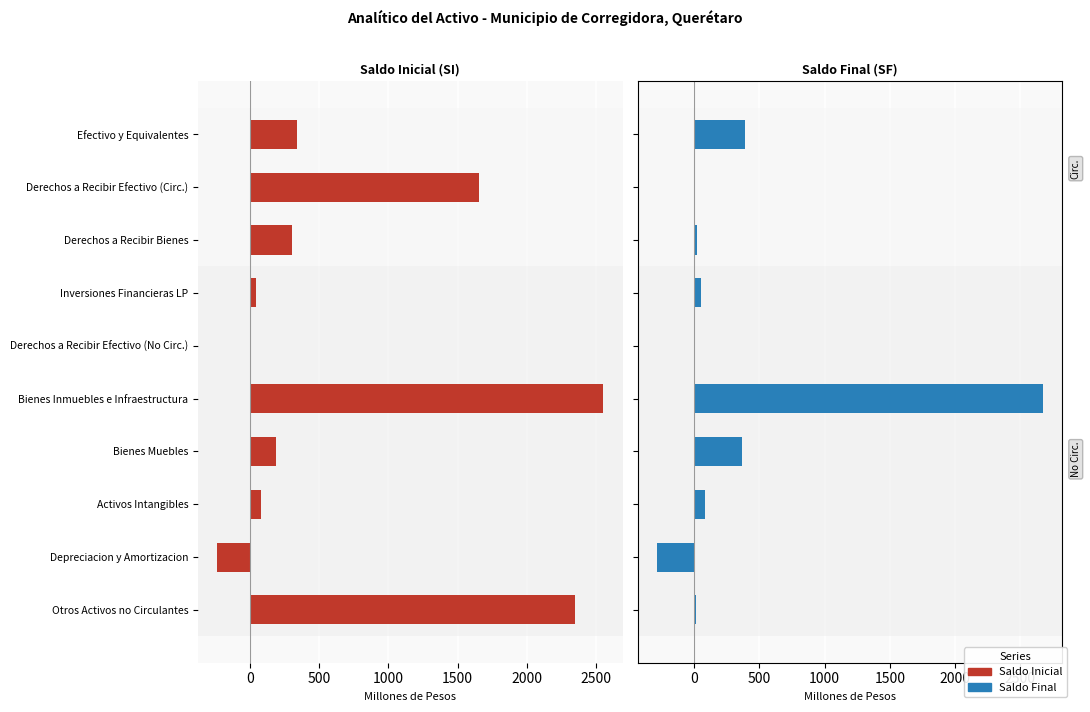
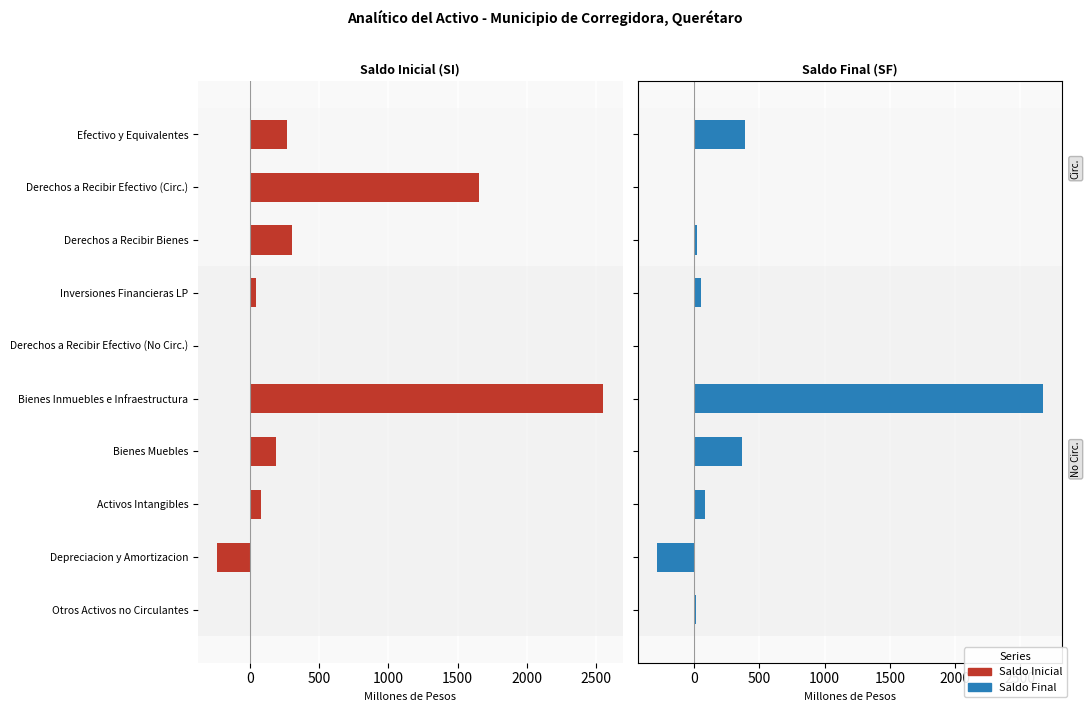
  {
    "Saldo Inicial (SI)": {
-     "Efectivo y Equivalentes": 340,
+     "Efectivo y Equivalentes": 270,
      "Derechos a Recibir Efectivo (Circ.)": 1650,
      "Derechos a Recibir Bienes": 310,
      "Inversiones Financieras LP": 40,
      "Bienes Inmuebles e Infraestructura": 2550,
      "Bienes Muebles": 190,
      "Activos Intangibles": 80,
      "Depreciacion y Amortizacion": -240,
-     "Otros Activos no Circulantes": 2350
+     "Otros Activos no Circulantes": 0
    }
  }
